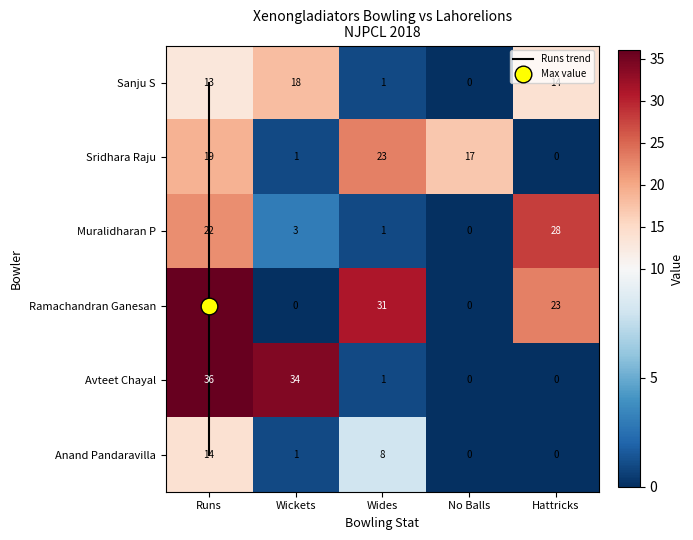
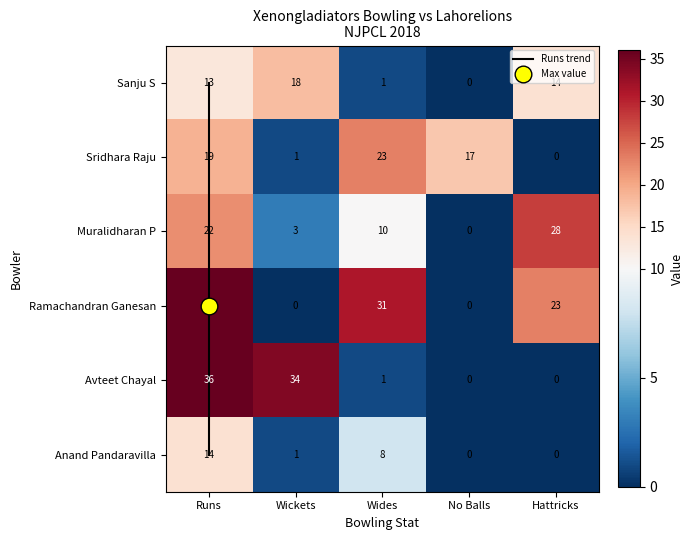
  {
    "Sanju S": {
      "Wickets": 18,
      "Wides": 1,
      "No Balls": 0
    },
    "Sridhara Raju": {
      "Wickets": 1,
      "Wides": 23,
      "No Balls": 17,
      "Hattricks": 0
    },
    "Muralidharan P": {
      "Wickets": 3,
-     "Wides": 1,
+     "Wides": 10,
      "No Balls": 0,
      "Hattricks": 28
    },
    "Ramachandran Ganesan": {
      "Wickets": 0,
      "Wides": 31,
      "No Balls": 0,
      "Hattricks": 23
    },
    "Avteet Chayal": {
      "Wickets": 34,
      "Wides": 1,
      "No Balls": 0,
      "Hattricks": 0
    },
    "Anand Pandaravilla": {
      "Wickets": 1,
      "Wides": 8,
      "No Balls": 0,
      "Hattricks": 0
    }
  }
